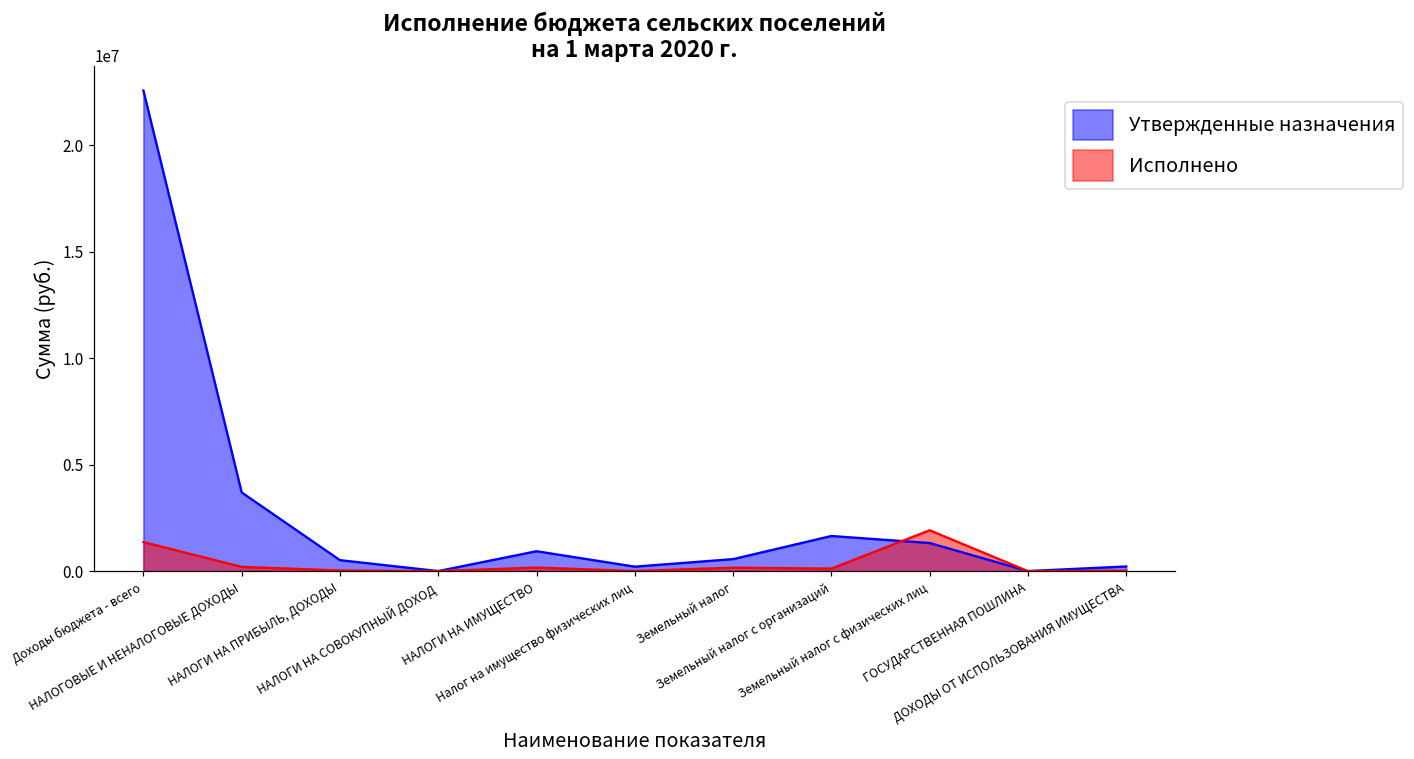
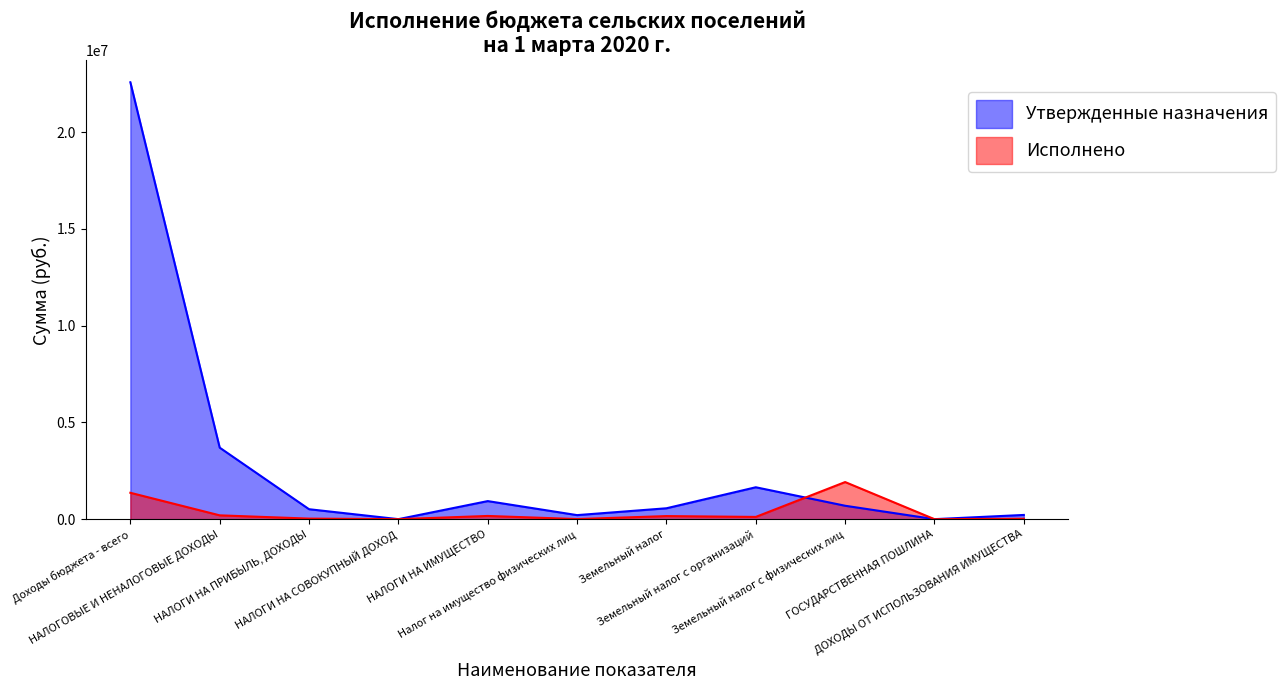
  {
    "Утвержденные назначения": {
      "Доходы бюджета - всего": 22600000,
      "НАЛОГОВЫЕ И НЕНАЛОГОВЫЕ ДОХОДЫ": 3700000,
      "НАЛОГИ НА ПРИБЫЛЬ, ДОХОДЫ": 500000,
      "НАЛОГИ НА ИМУЩЕСТВО": 900000,
      "Налог на имущество физических лиц": 200000,
      "Земельный налог": 600000,
      "Земельный налог с организаций": 1700000,
-     "Земельный налог с физических лиц": 1300000,
+     "Земельный налог с физических лиц": 700000,
      "ДОХОДЫ ОТ ИСПОЛЬЗОВАНИЯ ИМУЩЕСТВА": 200000
    },
    "Исполнено": {
      "Доходы бюджета - всего": 1400000,
      "НАЛОГОВЫЕ И НЕНАЛОГОВЫЕ ДОХОДЫ": 200000,
      "НАЛОГИ НА ПРИБЫЛЬ, ДОХОДЫ": 0,
      "НАЛОГИ НА ИМУЩЕСТВО": 200000,
      "Налог на имущество физических лиц": 0,
      "Земельный налог": 200000,
      "Земельный налог с организаций": 100000,
      "Земельный налог с физических лиц": 1900000,
      "ДОХОДЫ ОТ ИСПОЛЬЗОВАНИЯ ИМУЩЕСТВА": 0
    }
  }
